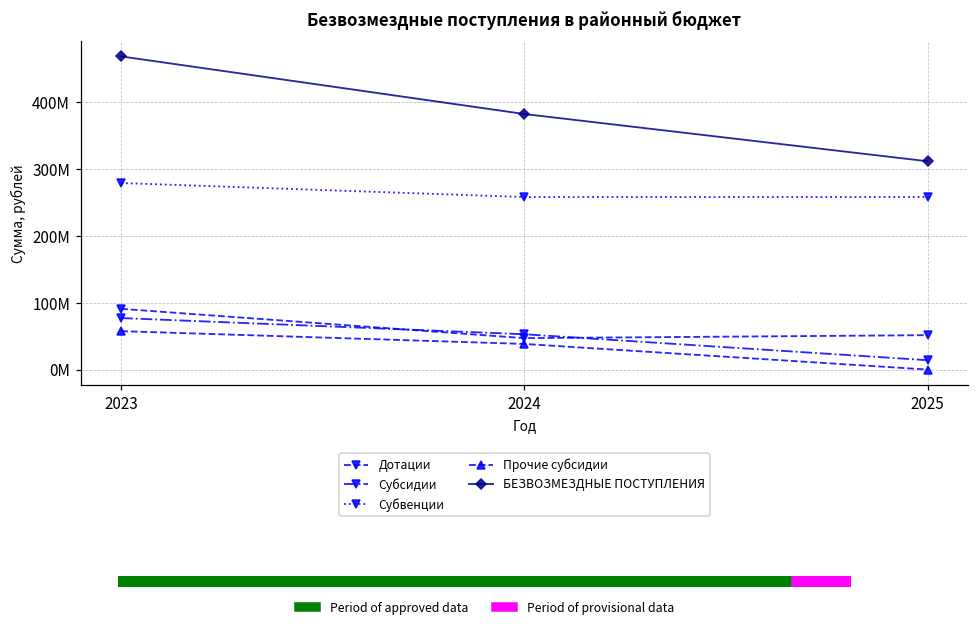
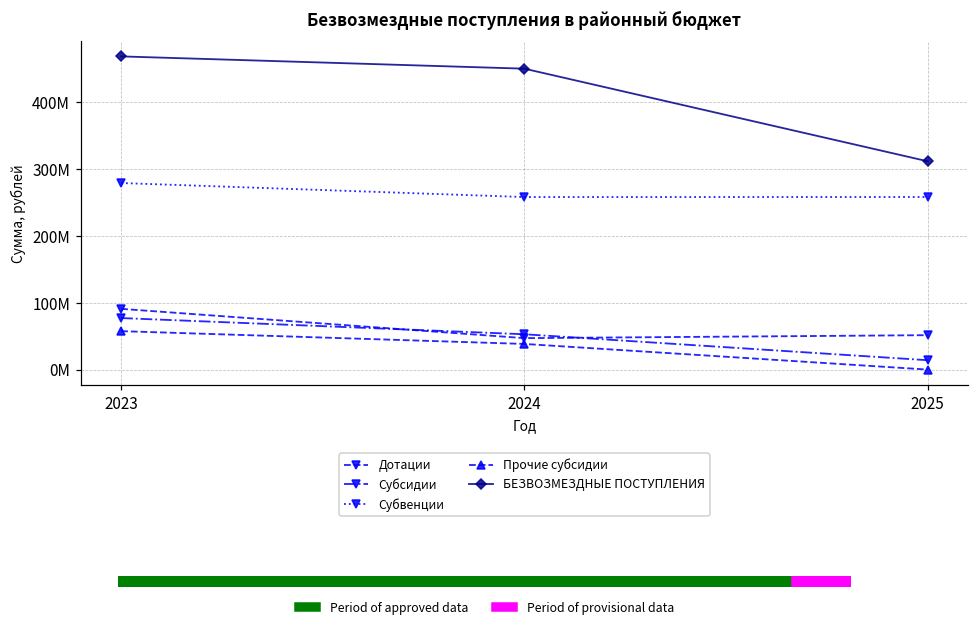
  {
    "БЕЗВОЗМЕЗДНЫЕ ПОСТУПЛЕНИЯ": {
      "2023": 470000000,
-     "2024": 380000000,
+     "2024": 450000000,
      "2025": 310000000
    }
  }
